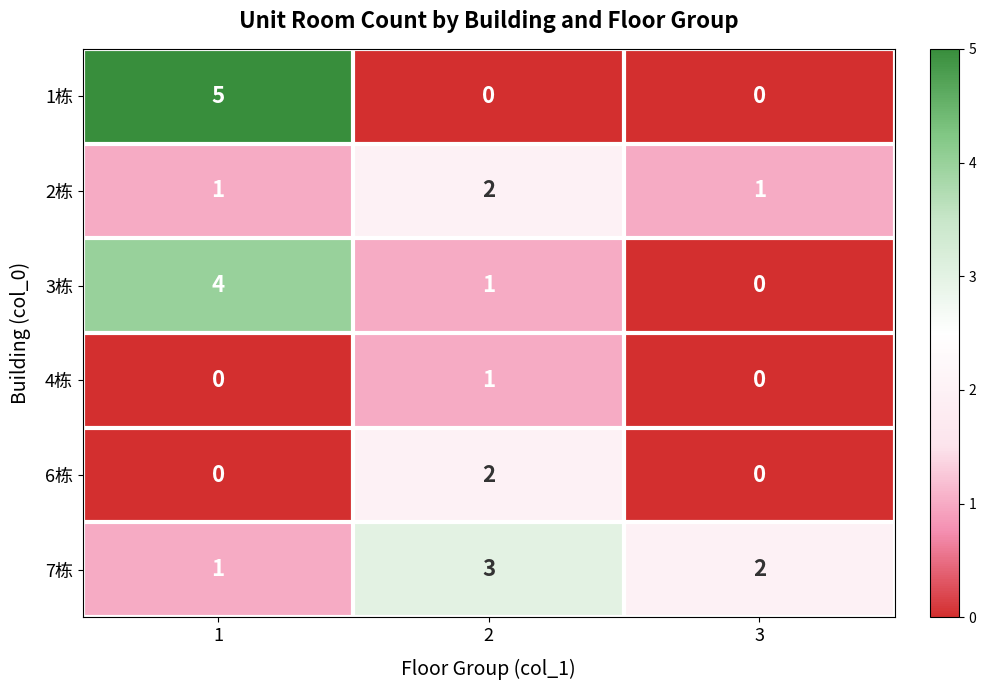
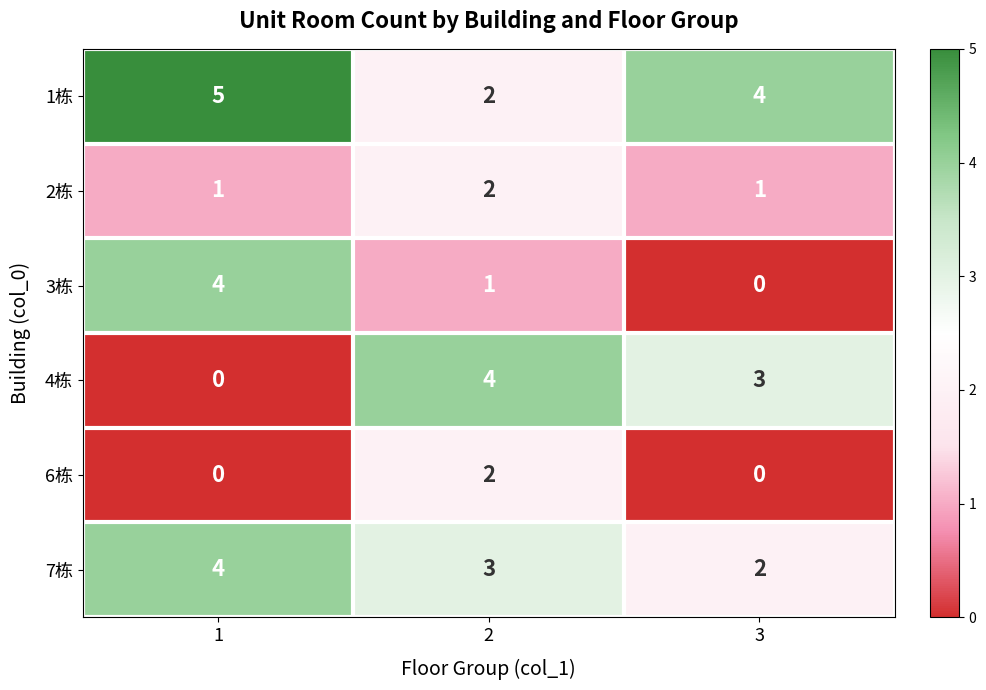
  {
    "1栋": {
      "1": 5,
-     "2": 0,
-     "3": 0
+     "2": 2,
+     "3": 4
    },
    "2栋": {
      "1": 1,
      "2": 2,
      "3": 1
    },
    "3栋": {
      "1": 4,
      "2": 1,
      "3": 0
    },
    "4栋": {
      "1": 0,
-     "2": 1,
-     "3": 0
+     "2": 4,
+     "3": 3
    },
    "6栋": {
      "1": 0,
      "2": 2,
      "3": 0
    },
    "7栋": {
-     "1": 1,
+     "1": 4,
      "2": 3,
      "3": 2
    }
  }
